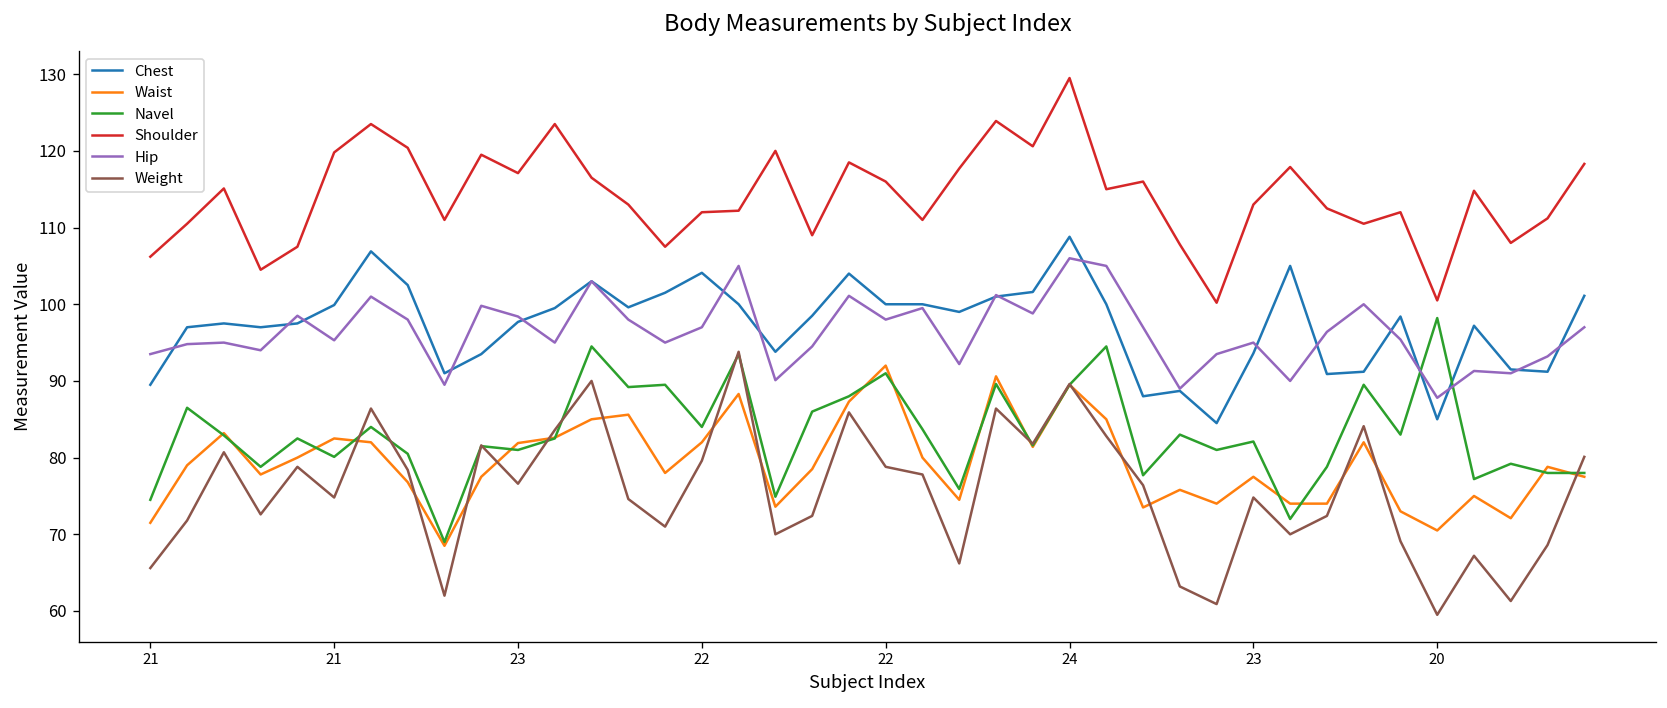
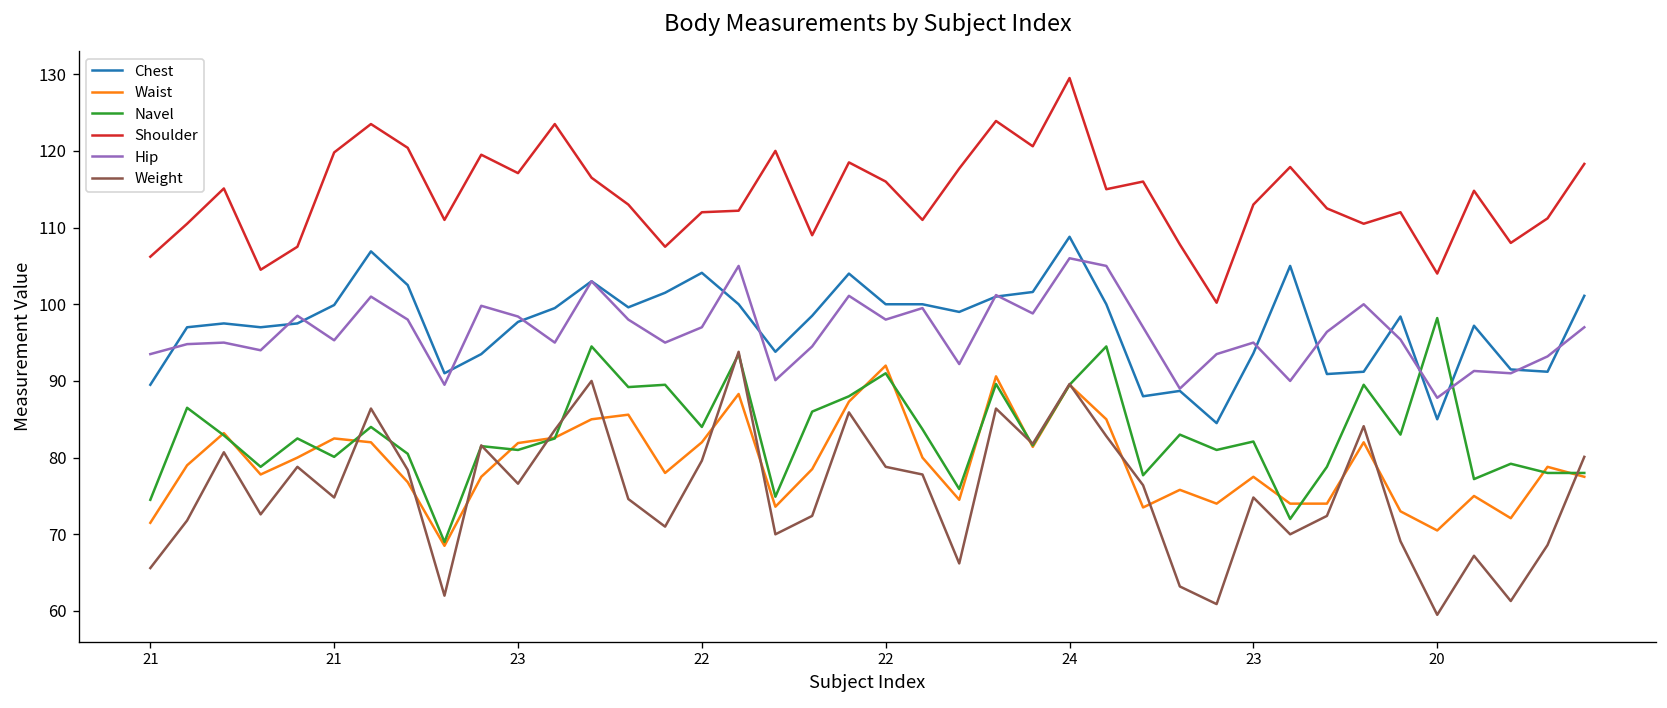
  {
    "Chest": {
      "20": 85
    },
    "Waist": {
      "20": 71
    },
    "Navel": {
      "20": 98
    },
    "Shoulder": {
-     "20": 101
+     "20": 104
    },
    "Hip": {
      "20": 88
    },
    "Weight": {
      "20": 60
    }
  }
